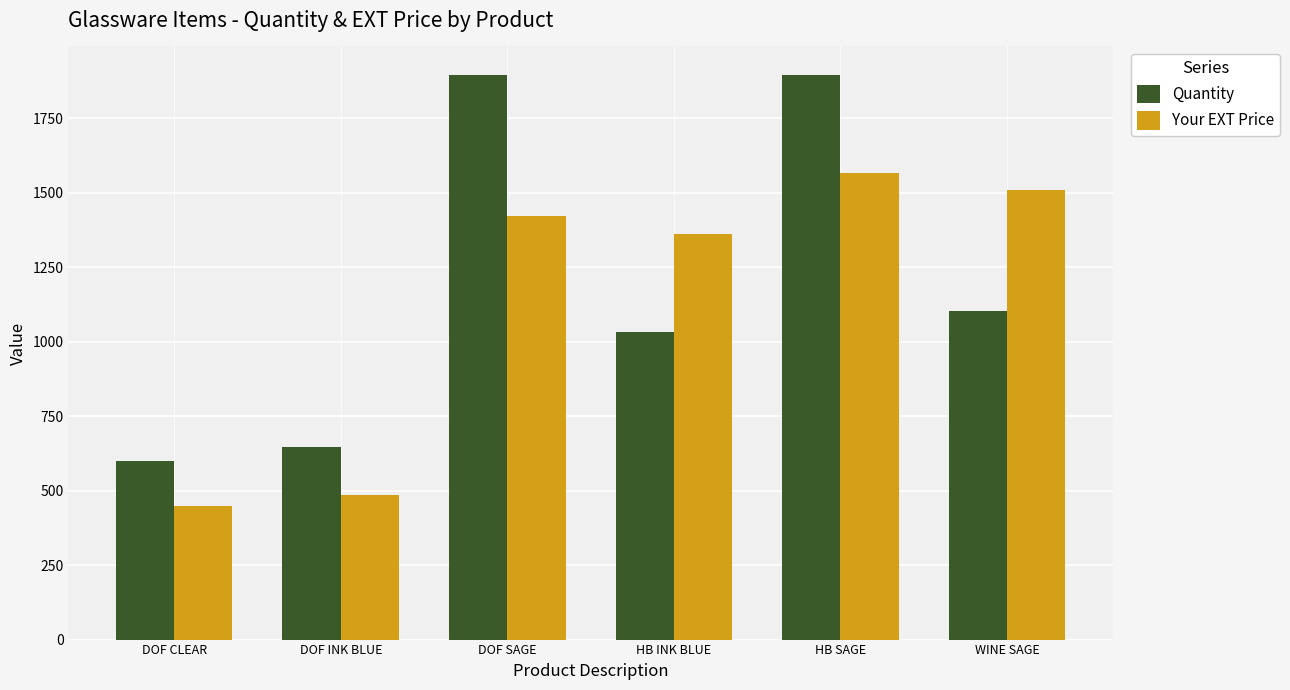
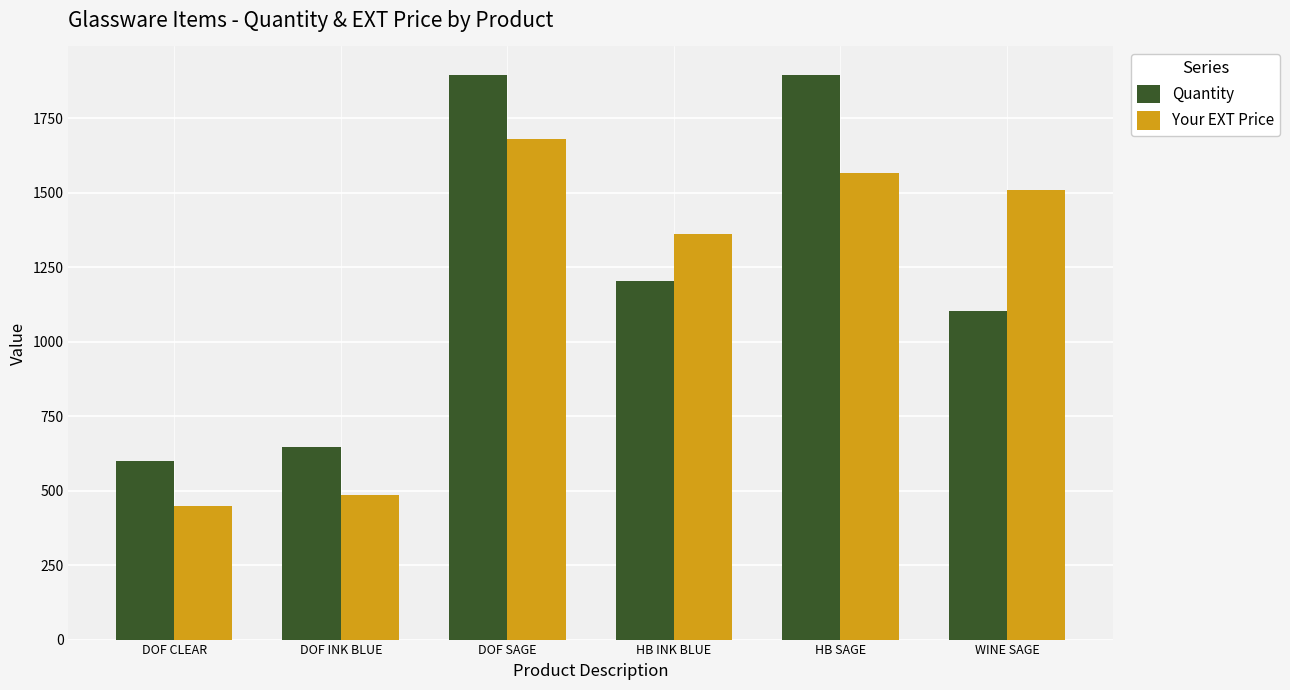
  {
    "Quantity": {
      "DOF CLEAR": 600,
      "DOF INK BLUE": 650,
      "DOF SAGE": 1900,
-     "HB INK BLUE": 1030,
+     "HB INK BLUE": 1200,
      "HB SAGE": 1900,
      "WINE SAGE": 1100
    },
    "Your EXT Price": {
      "DOF CLEAR": 450,
      "DOF INK BLUE": 490,
-     "DOF SAGE": 1420,
+     "DOF SAGE": 1680,
      "HB INK BLUE": 1360,
      "HB SAGE": 1570,
      "WINE SAGE": 1510
    }
  }
